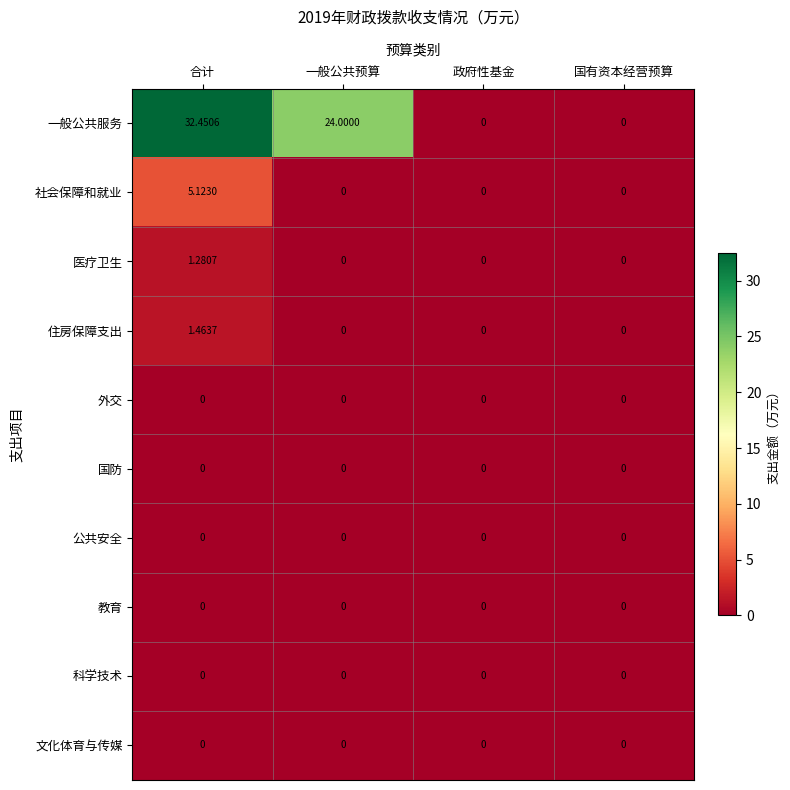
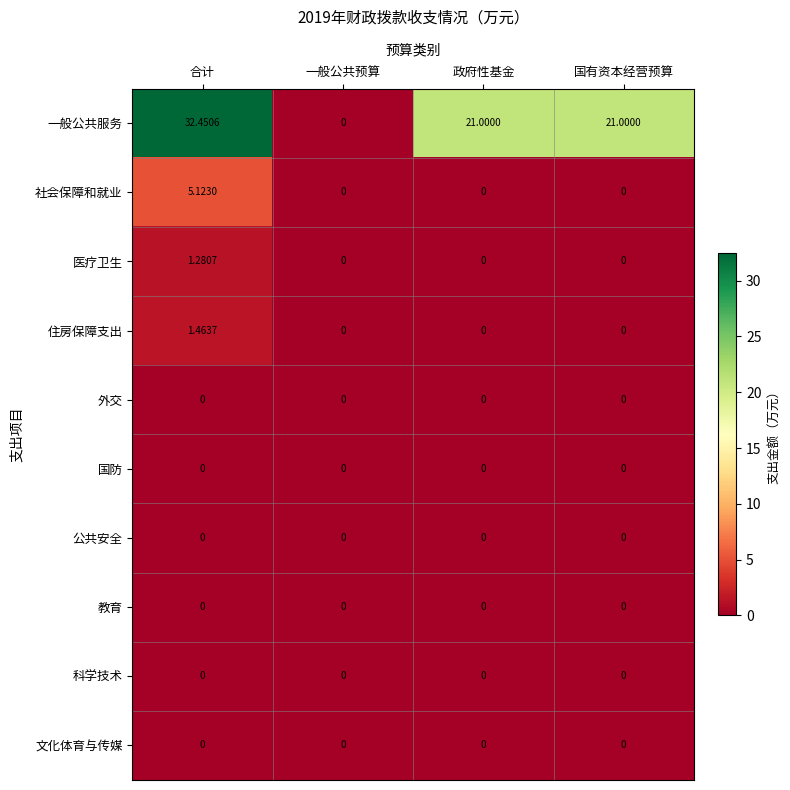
  {
    "一般公共服务": {
      "合计": 32.4506,
-     "一般公共预算": 24.0000,
-     "政府性基金": 0,
-     "国有资本经营预算": 0
+     "一般公共预算": 0,
+     "政府性基金": 21.0000,
+     "国有资本经营预算": 21.0000
    },
    "社会保障和就业": {
      "合计": 5.1230,
      "一般公共预算": 0,
      "政府性基金": 0,
      "国有资本经营预算": 0
    },
    "医疗卫生": {
      "合计": 1.2807,
      "一般公共预算": 0,
      "政府性基金": 0,
      "国有资本经营预算": 0
    },
    "住房保障支出": {
      "合计": 1.4637,
      "一般公共预算": 0,
      "政府性基金": 0,
      "国有资本经营预算": 0
    },
    "外交": {
      "合计": 0,
      "一般公共预算": 0,
      "政府性基金": 0,
      "国有资本经营预算": 0
    },
    "国防": {
      "合计": 0,
      "一般公共预算": 0,
      "政府性基金": 0,
      "国有资本经营预算": 0
    },
    "公共安全": {
      "合计": 0,
      "一般公共预算": 0,
      "政府性基金": 0,
      "国有资本经营预算": 0
    },
    "教育": {
      "合计": 0,
      "一般公共预算": 0,
      "政府性基金": 0,
      "国有资本经营预算": 0
    },
    "科学技术": {
      "合计": 0,
      "一般公共预算": 0,
      "政府性基金": 0,
      "国有资本经营预算": 0
    },
    "文化体育与传媒": {
      "合计": 0,
      "一般公共预算": 0,
      "政府性基金": 0,
      "国有资本经营预算": 0
    }
  }
